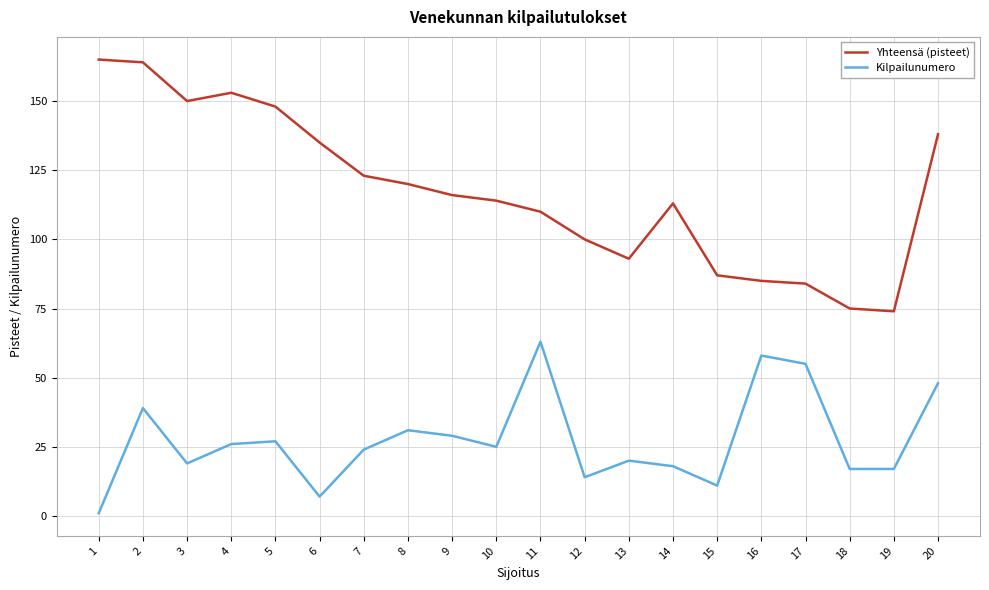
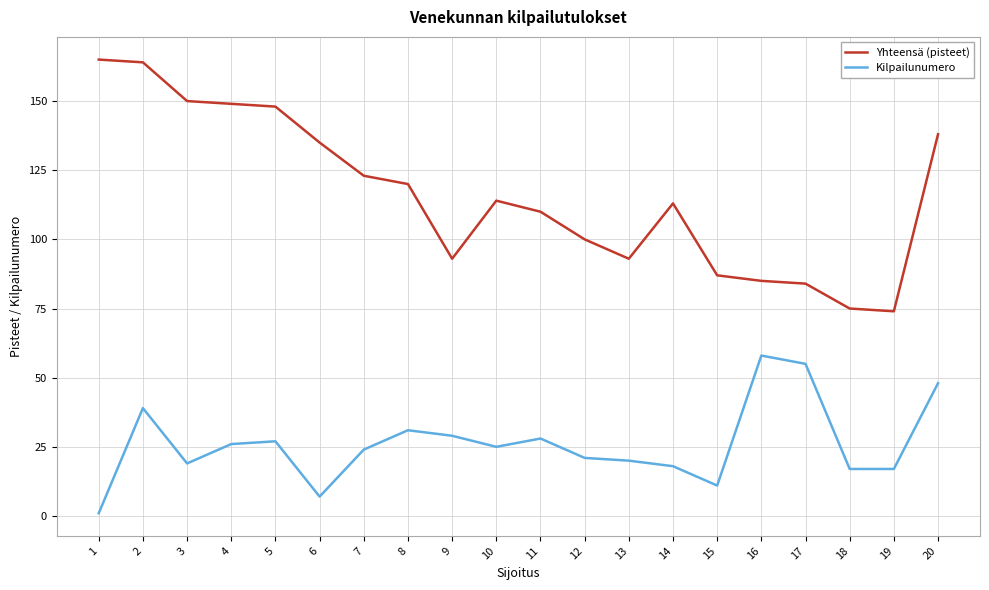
  {
    "Yhteensä (pisteet)": {
      "1": 165,
      "2": 164,
      "3": 150,
-     "4": 153,
+     "4": 149,
      "5": 148,
      "6": 135,
      "7": 123,
      "8": 120,
-     "9": 116,
+     "9": 93,
      "10": 114,
      "11": 110,
      "12": 100,
      "13": 93,
      "14": 113,
      "15": 87,
      "16": 85,
      "17": 84,
      "18": 75,
      "19": 74,
      "20": 138
    },
    "Kilpailunumero": {
      "1": 1,
      "2": 39,
      "3": 19,
      "4": 26,
      "5": 27,
      "6": 7,
      "7": 24,
      "8": 31,
      "9": 29,
      "10": 25,
-     "11": 63,
-     "12": 14,
+     "11": 28,
+     "12": 21,
      "13": 20,
      "14": 18,
      "15": 11,
      "16": 58,
      "17": 55,
      "18": 17,
      "19": 17,
      "20": 48
    }
  }
